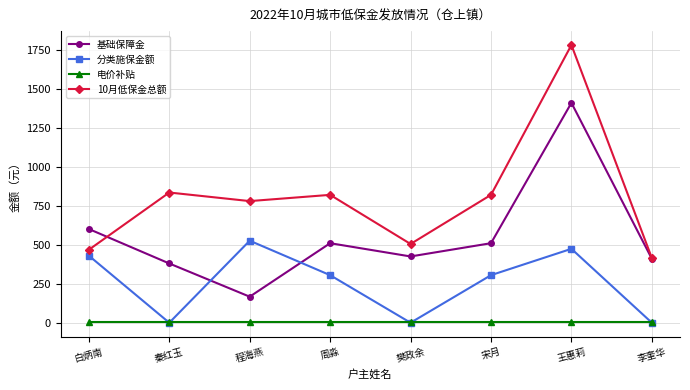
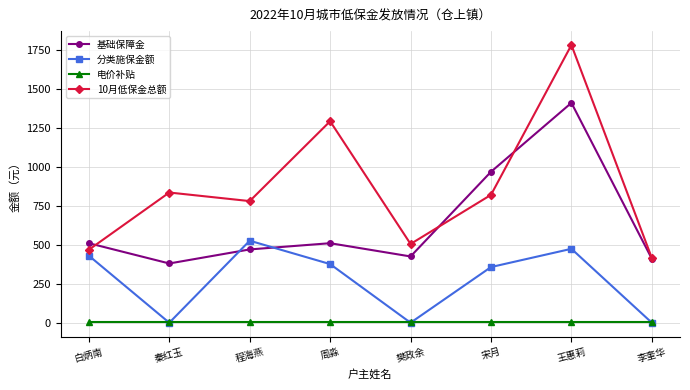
  {
    "基础保障金": {
-     "白炳南": 600,
+     "白炳南": 510,
      "秦红玉": 380,
-     "程海燕": 170,
+     "程海燕": 470,
      "周淼": 510,
      "樊政余": 430,
-     "宋月": 510,
+     "宋月": 970,
      "王惠莉": 1410
    },
    "分类施保金额": {
      "白炳南": 430,
      "程海燕": 530,
-     "周淼": 310,
-     "宋月": 310,
+     "周淼": 380,
+     "宋月": 360,
      "王惠莉": 470
    },
    "电价补贴": {
      "白炳南": 10,
      "程海燕": 10,
      "周淼": 10,
      "宋月": 10,
      "王惠莉": 10
    },
    "10月低保金总额": {
      "白炳南": 470,
      "秦红玉": 840,
      "程海燕": 780,
-     "周淼": 820,
+     "周淼": 1290,
      "樊政余": 510,
      "宋月": 820,
      "王惠莉": 1780
    }
  }
